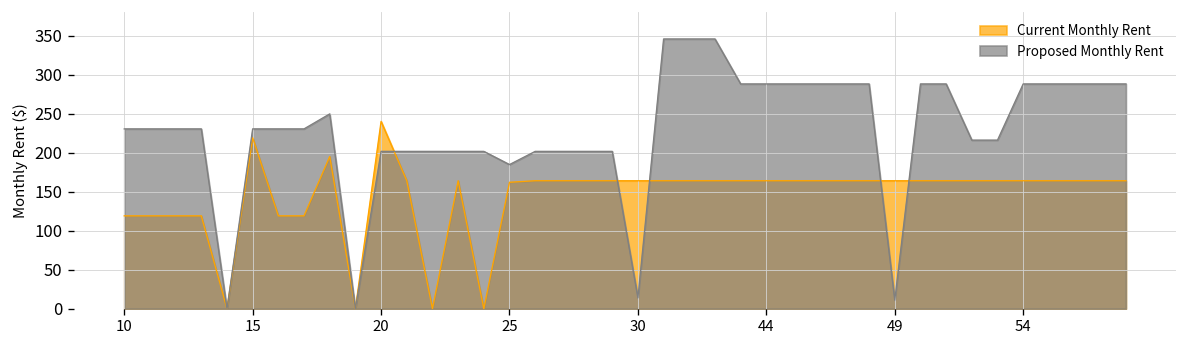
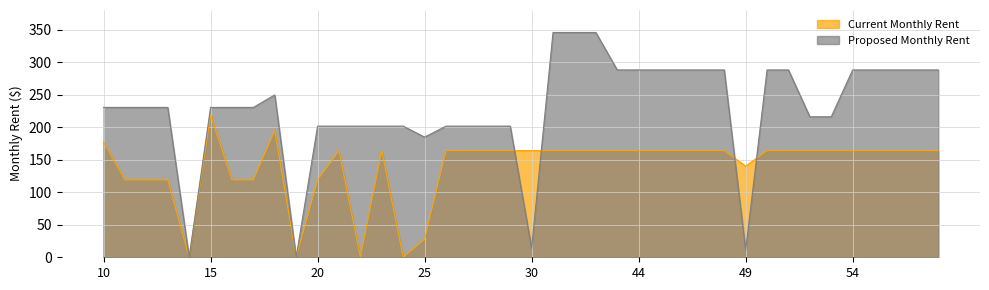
  {
    "Current Monthly Rent": {
-     "10": 120,
+     "10": 180,
      "15": 220,
-     "20": 240,
-     "25": 160,
+     "20": 120,
+     "25": 30,
      "30": 160,
      "44": 160,
-     "49": 160,
+     "49": 140,
      "54": 160
    },
    "Proposed Monthly Rent": {
      "10": 230,
      "15": 230,
      "20": 200,
      "25": 180,
      "30": 10,
      "44": 290,
      "49": 10,
      "54": 290
    }
  }
